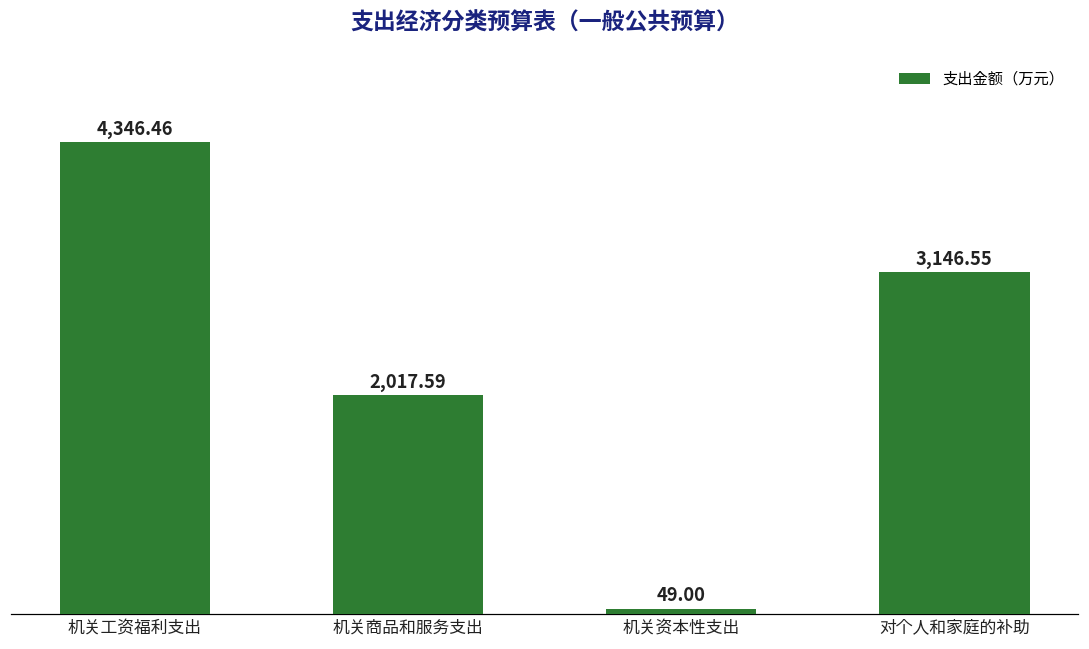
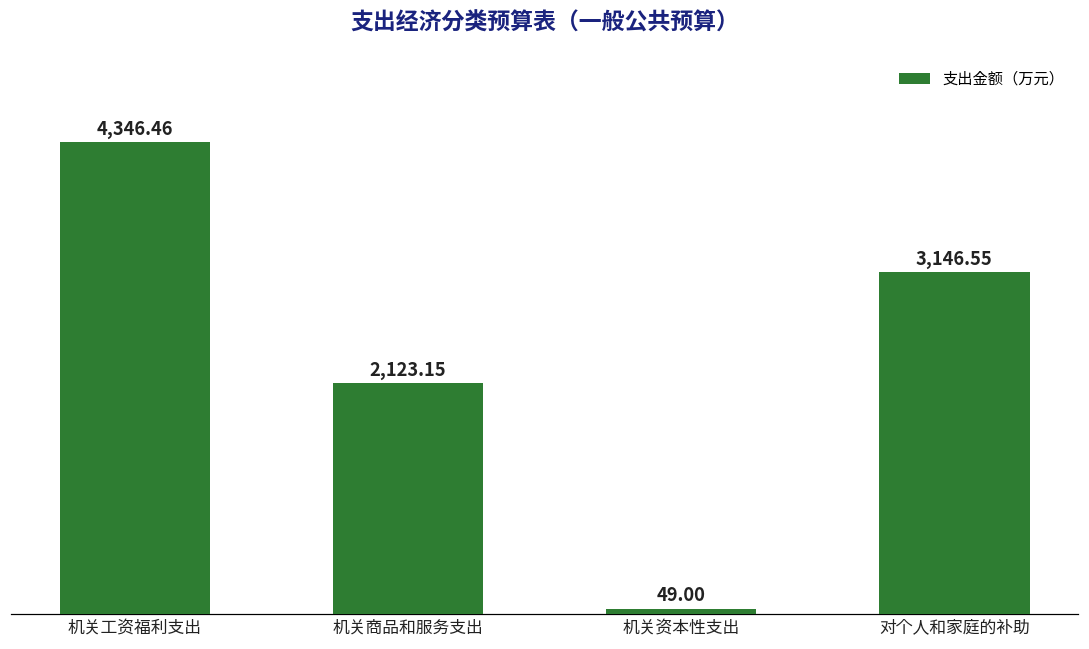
  {
    "机关工资福利支出": "4,346.46",
-   "机关商品和服务支出": "2,017.59",
+   "机关商品和服务支出": "2,123.15",
    "机关资本性支出": "49.00",
    "对个人和家庭的补助": "3,146.55"
  }
